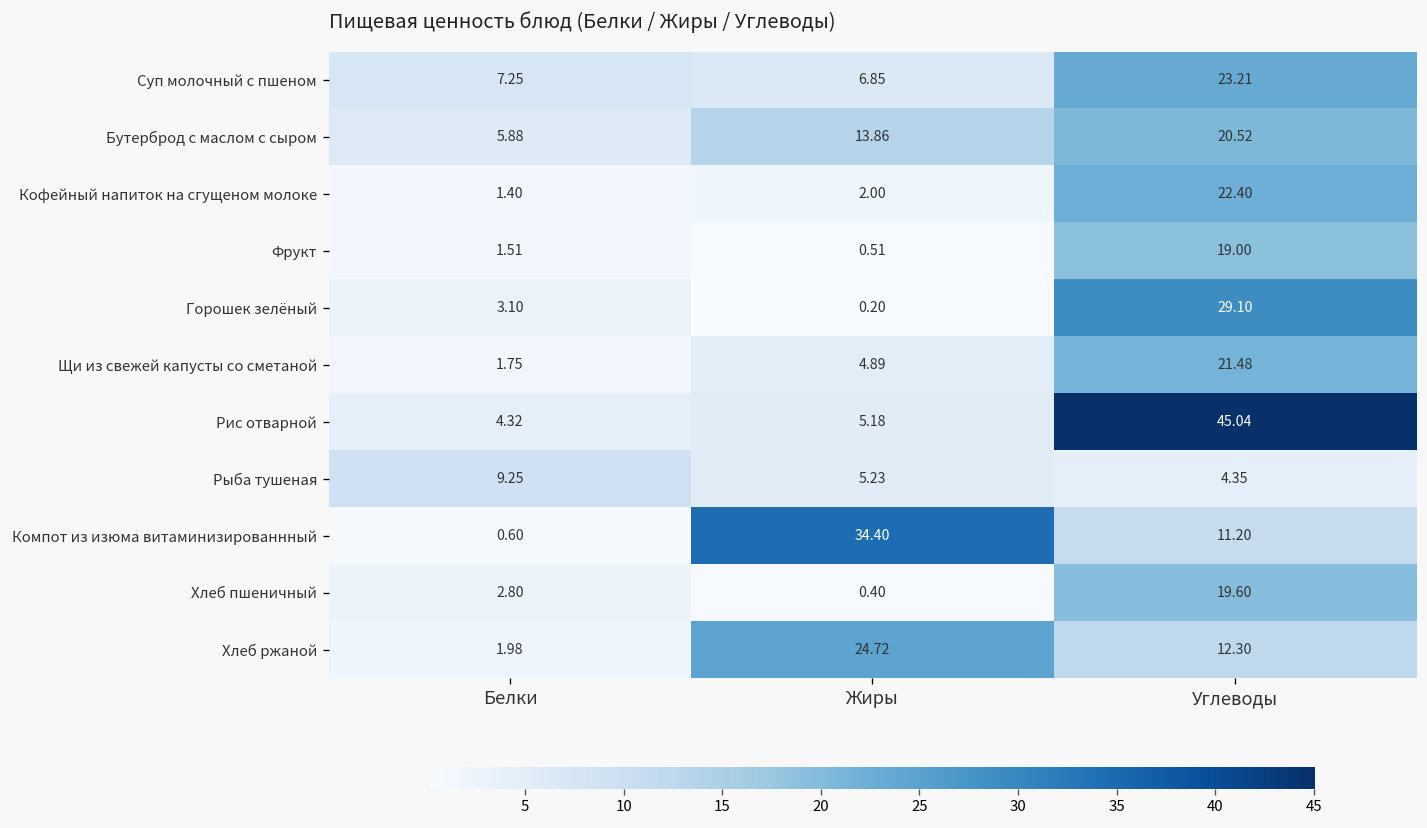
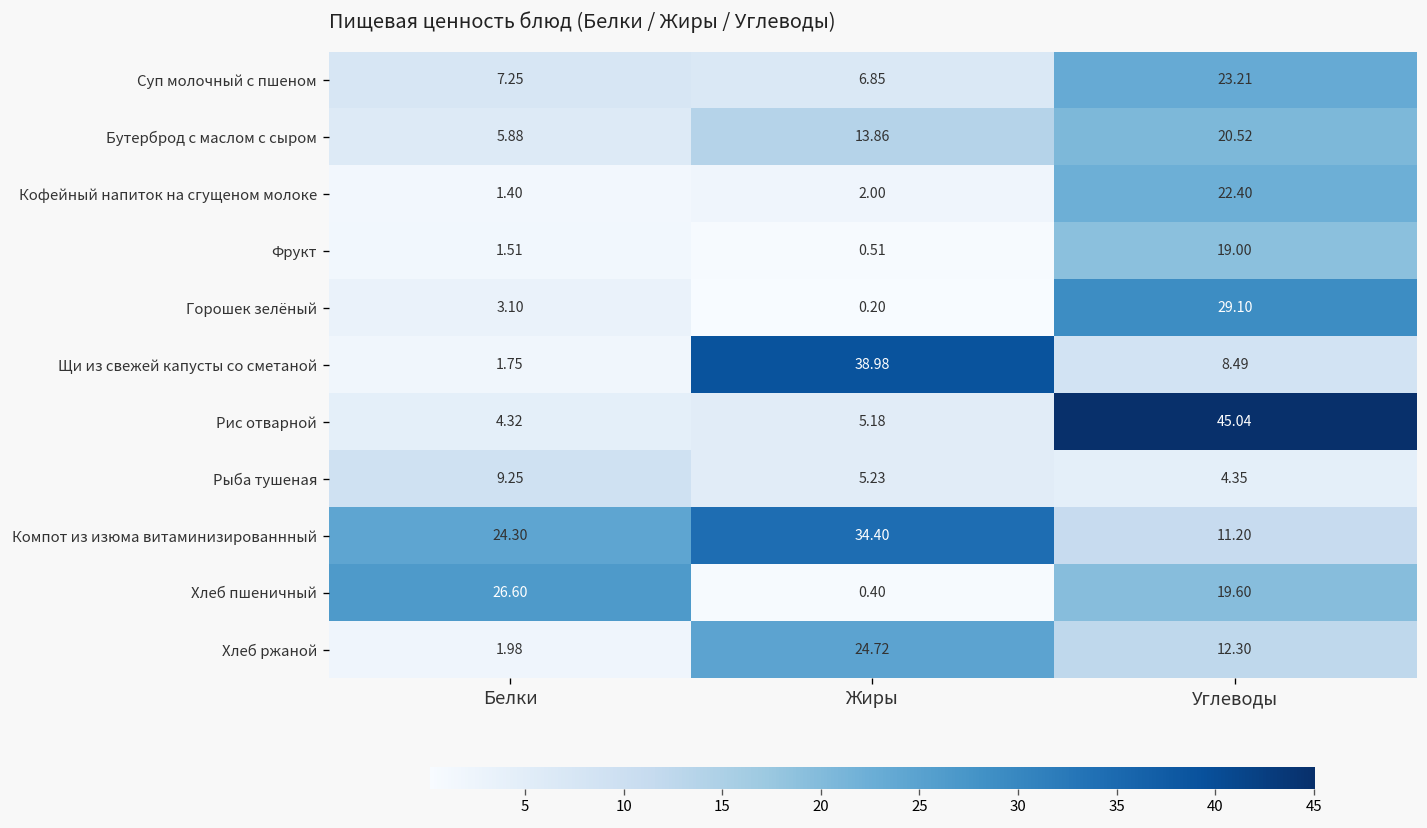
  {
    "Суп молочный с пшеном": {
      "Белки": 7.25,
      "Жиры": 6.85,
      "Углеводы": 23.21
    },
    "Бутерброд с маслом с сыром": {
      "Белки": 5.88,
      "Жиры": 13.86,
      "Углеводы": 20.52
    },
    "Кофейный напиток на сгущеном молоке": {
      "Белки": 1.40,
      "Жиры": 2.00,
      "Углеводы": 22.40
    },
    "Фрукт": {
      "Белки": 1.51,
      "Жиры": 0.51,
      "Углеводы": 19.00
    },
    "Горошек зелёный": {
      "Белки": 3.10,
      "Жиры": 0.20,
      "Углеводы": 29.10
    },
    "Щи из свежей капусты со сметаной": {
      "Белки": 1.75,
-     "Жиры": 4.89,
-     "Углеводы": 21.48
+     "Жиры": 38.98,
+     "Углеводы": 8.49
    },
    "Рис отварной": {
      "Белки": 4.32,
      "Жиры": 5.18,
      "Углеводы": 45.04
    },
    "Рыба тушеная": {
      "Белки": 9.25,
      "Жиры": 5.23,
      "Углеводы": 4.35
    },
    "Компот из изюма витаминизированнный": {
-     "Белки": 0.60,
+     "Белки": 24.30,
      "Жиры": 34.40,
      "Углеводы": 11.20
    },
    "Хлеб пшеничный": {
-     "Белки": 2.80,
+     "Белки": 26.60,
      "Жиры": 0.40,
      "Углеводы": 19.60
    },
    "Хлеб ржаной": {
      "Белки": 1.98,
      "Жиры": 24.72,
      "Углеводы": 12.30
    }
  }
